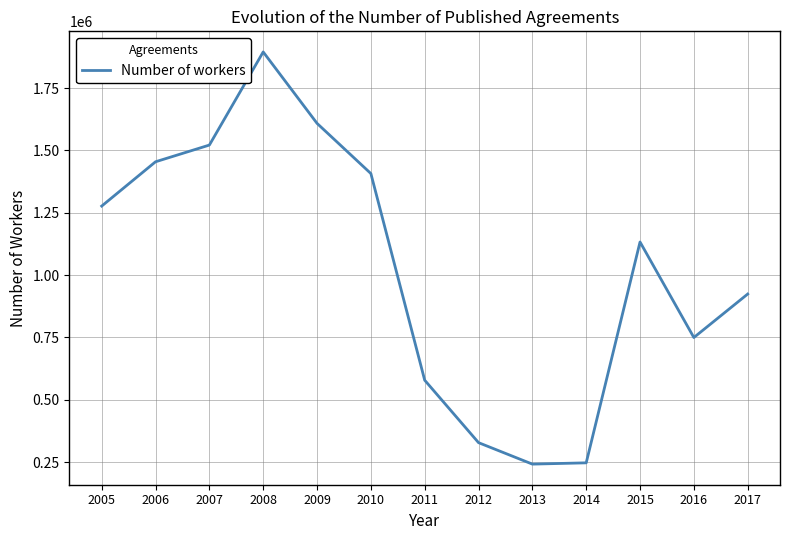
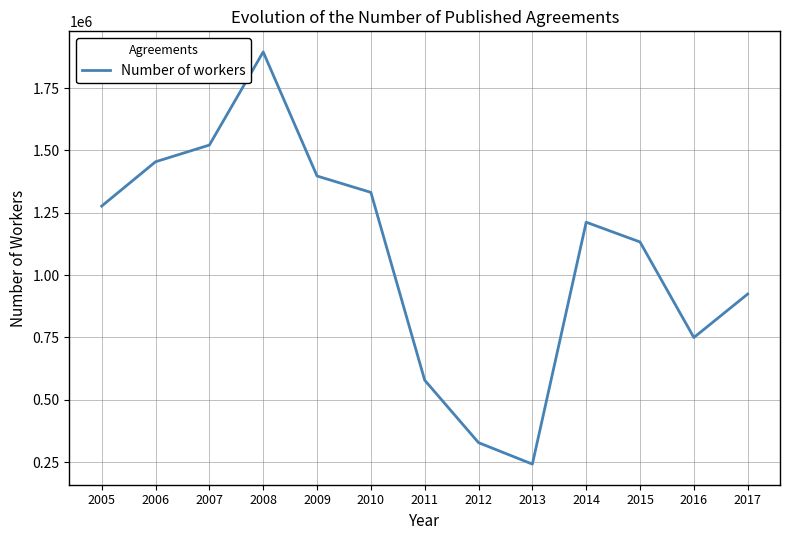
  {
    "2005": 1280000,
    "2006": 1450000,
    "2007": 1520000,
    "2008": 1890000,
-   "2009": 1610000,
-   "2010": 1410000,
+   "2009": 1400000,
+   "2010": 1330000,
    "2011": 580000,
    "2012": 330000,
    "2013": 240000,
-   "2014": 250000,
+   "2014": 1210000,
    "2015": 1130000,
    "2016": 750000,
    "2017": 920000
  }
